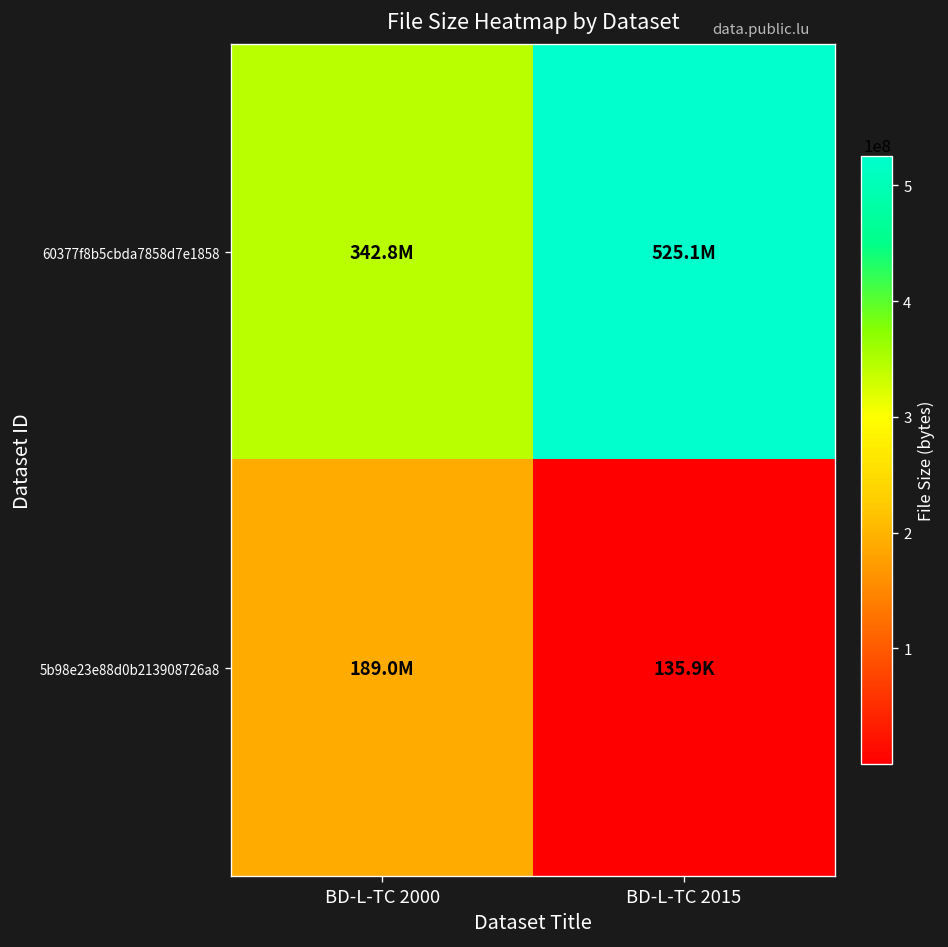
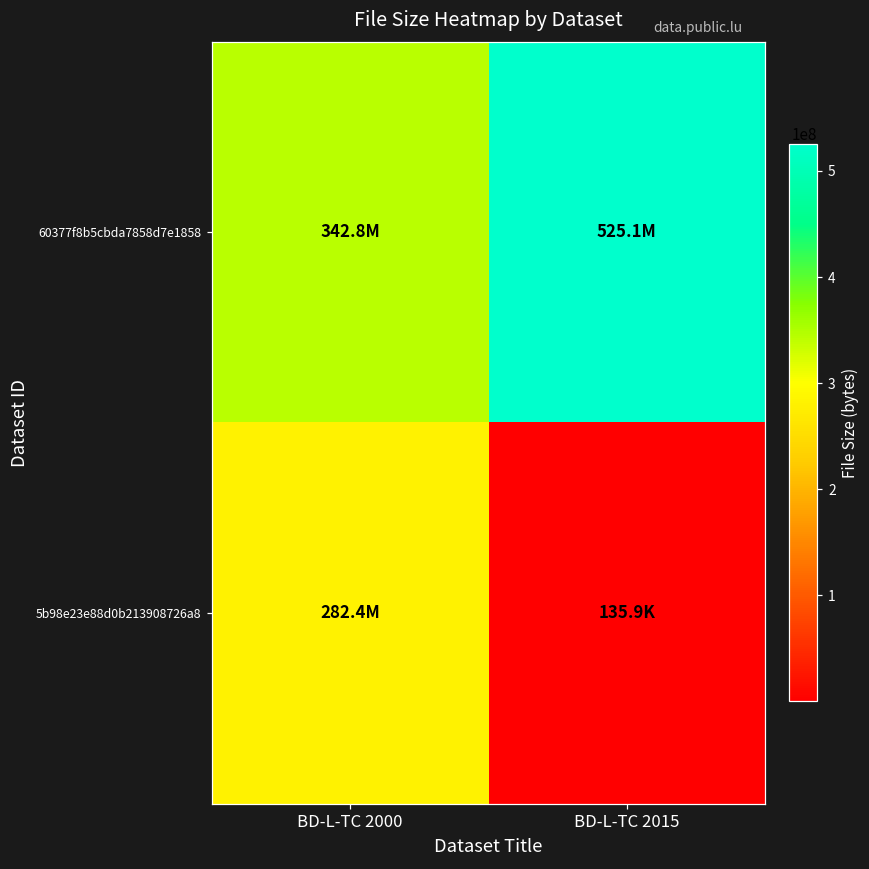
  {
    "60377f8b5cbda7858d7e1858": {
      "BD-L-TC 2000": "342.8M",
      "BD-L-TC 2015": "525.1M"
    },
    "5b98e23e88d0b213908726a8": {
-     "BD-L-TC 2000": "189.0M",
+     "BD-L-TC 2000": "282.4M",
      "BD-L-TC 2015": "135.9K"
    }
  }
